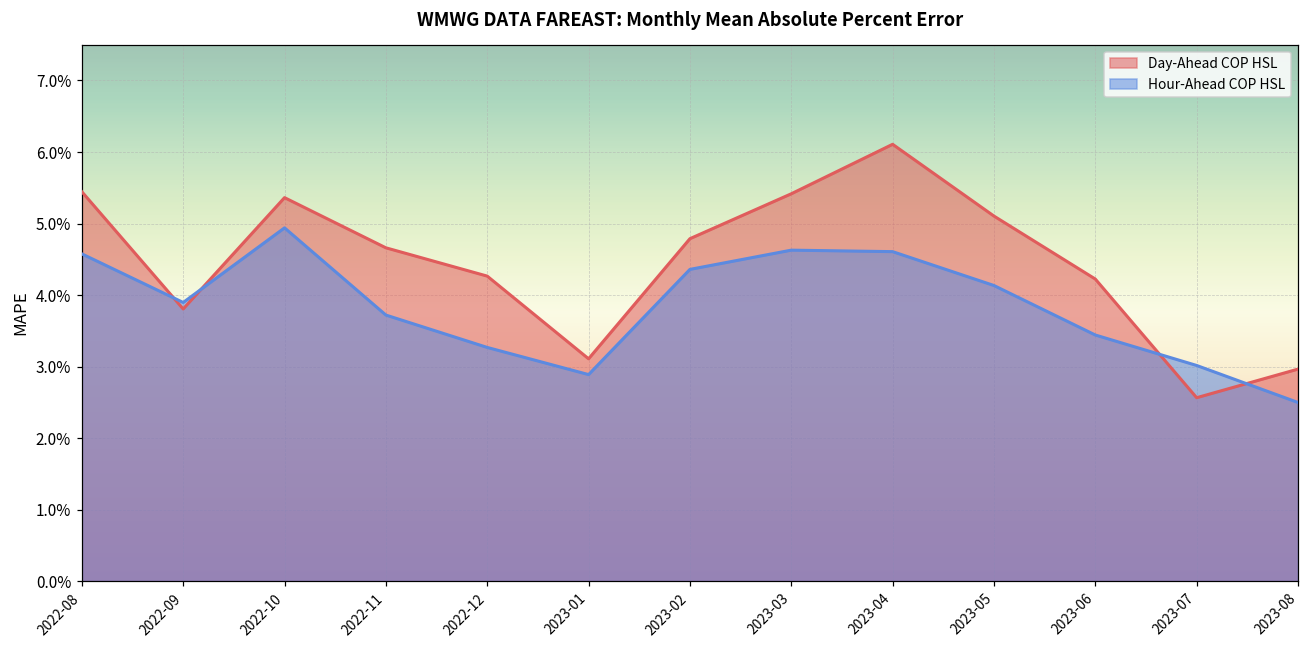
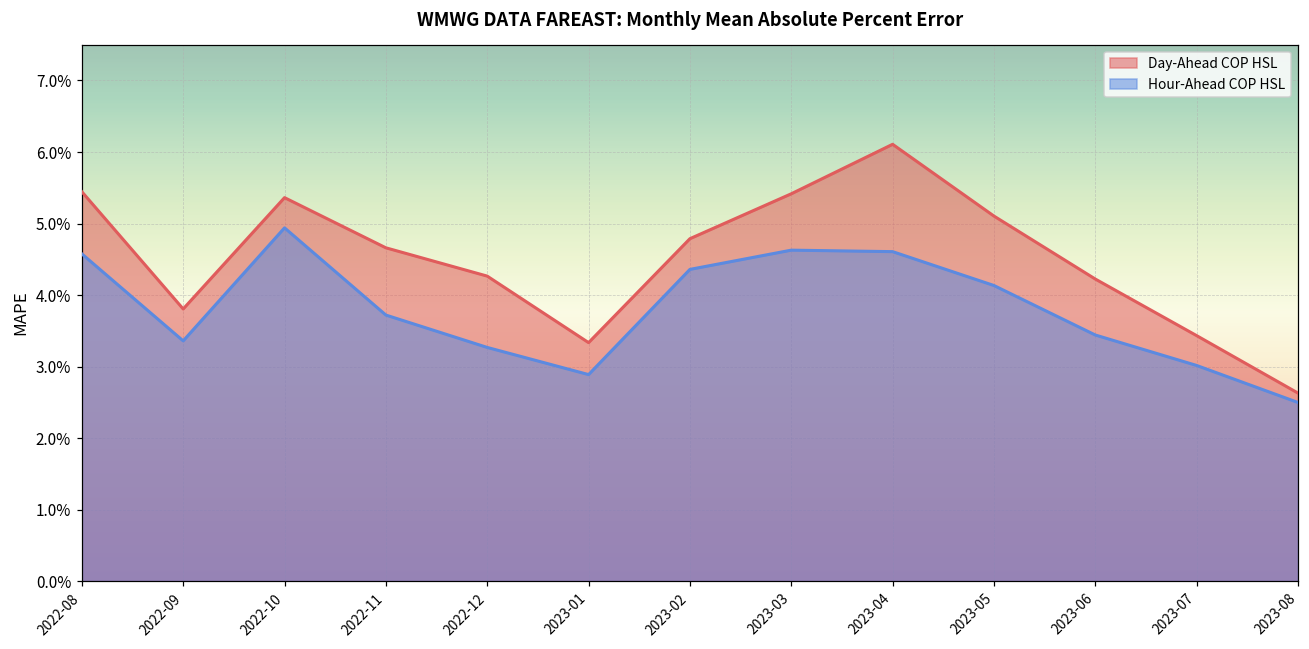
  {
    "Day-Ahead COP HSL": {
      "2022-08": "5.4%",
      "2022-09": "3.8%",
      "2022-10": "5.4%",
      "2022-11": "4.7%",
      "2022-12": "4.3%",
-     "2023-01": "3.1%",
+     "2023-01": "3.3%",
      "2023-02": "4.8%",
      "2023-03": "5.4%",
      "2023-04": "6.1%",
      "2023-05": "5.1%",
      "2023-06": "4.2%",
-     "2023-07": "2.6%",
-     "2023-08": "3.0%"
+     "2023-07": "3.4%",
+     "2023-08": "2.6%"
    },
    "Hour-Ahead COP HSL": {
      "2022-08": "4.6%",
-     "2022-09": "3.9%",
+     "2022-09": "3.4%",
      "2022-10": "4.9%",
      "2022-11": "3.7%",
      "2022-12": "3.3%",
      "2023-01": "2.9%",
      "2023-02": "4.4%",
      "2023-03": "4.6%",
      "2023-04": "4.6%",
      "2023-05": "4.1%",
      "2023-06": "3.4%",
      "2023-07": "3.0%",
      "2023-08": "2.5%"
    }
  }
